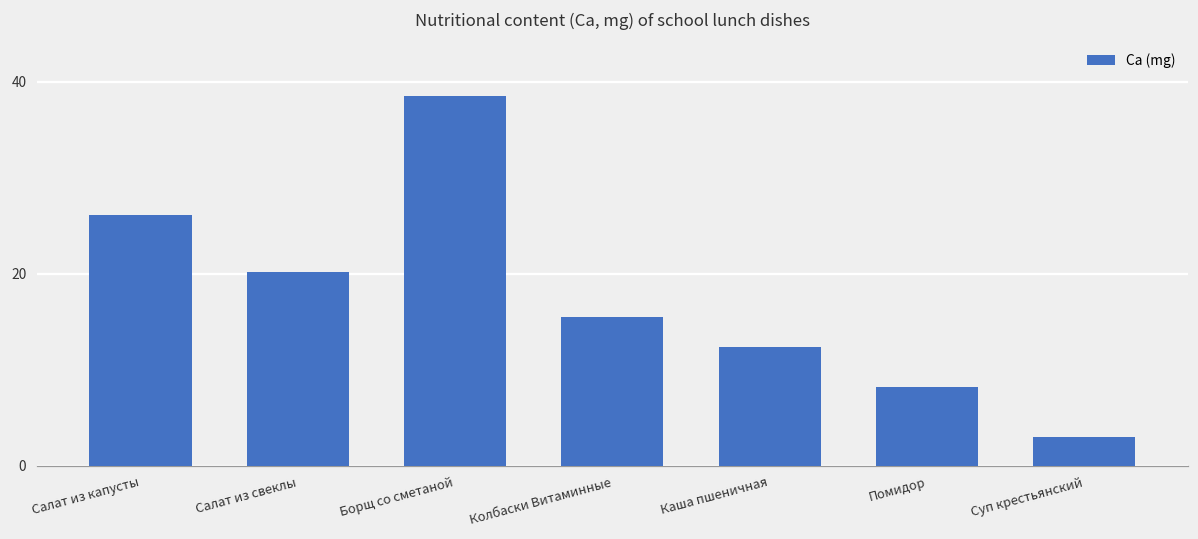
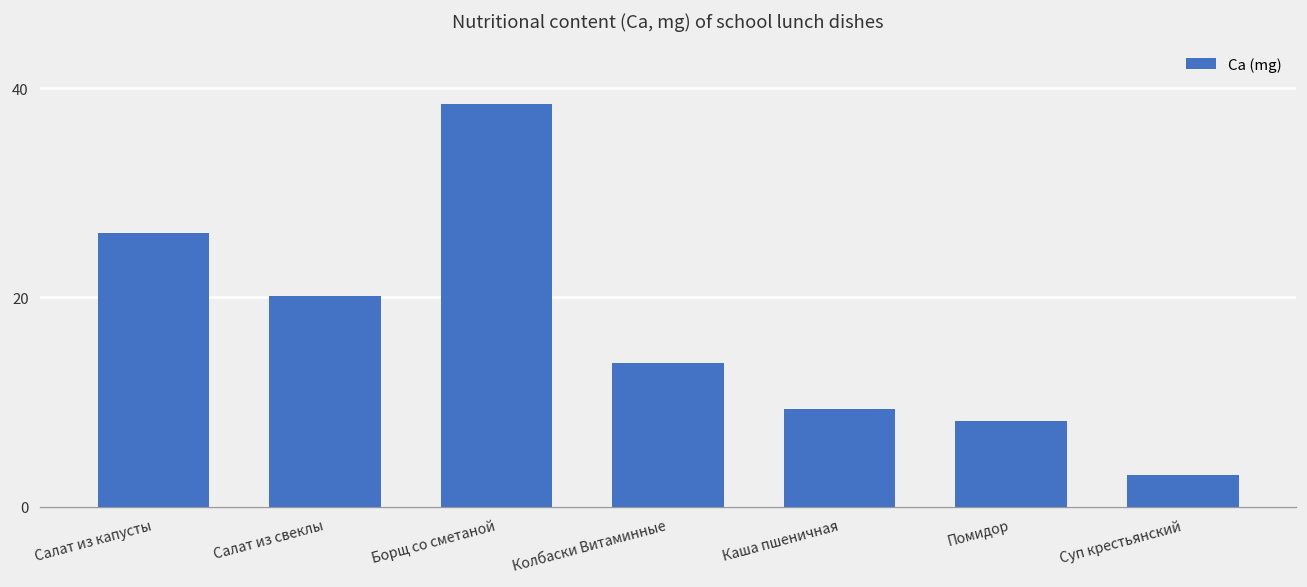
  {
    "Салат из капусты": 26,
    "Салат из свеклы": 20,
    "Борщ со сметаной": 38,
-   "Колбаски Витаминные": 15,
-   "Каша пшеничная": 12,
+   "Колбаски Витаминные": 14,
+   "Каша пшеничная": 9,
    "Помидор": 8,
    "Суп крестьянский": 3
  }
